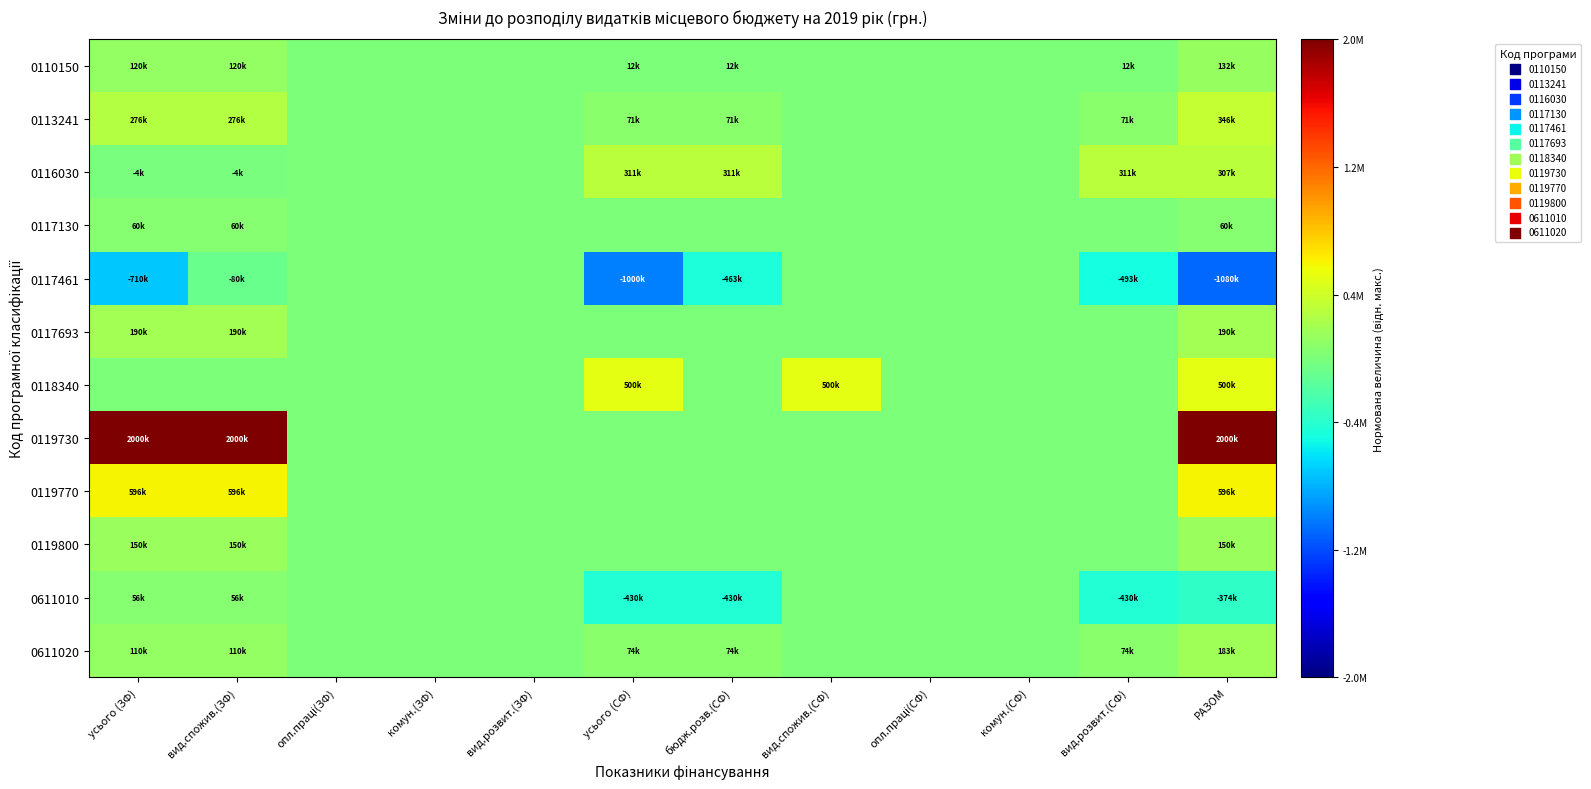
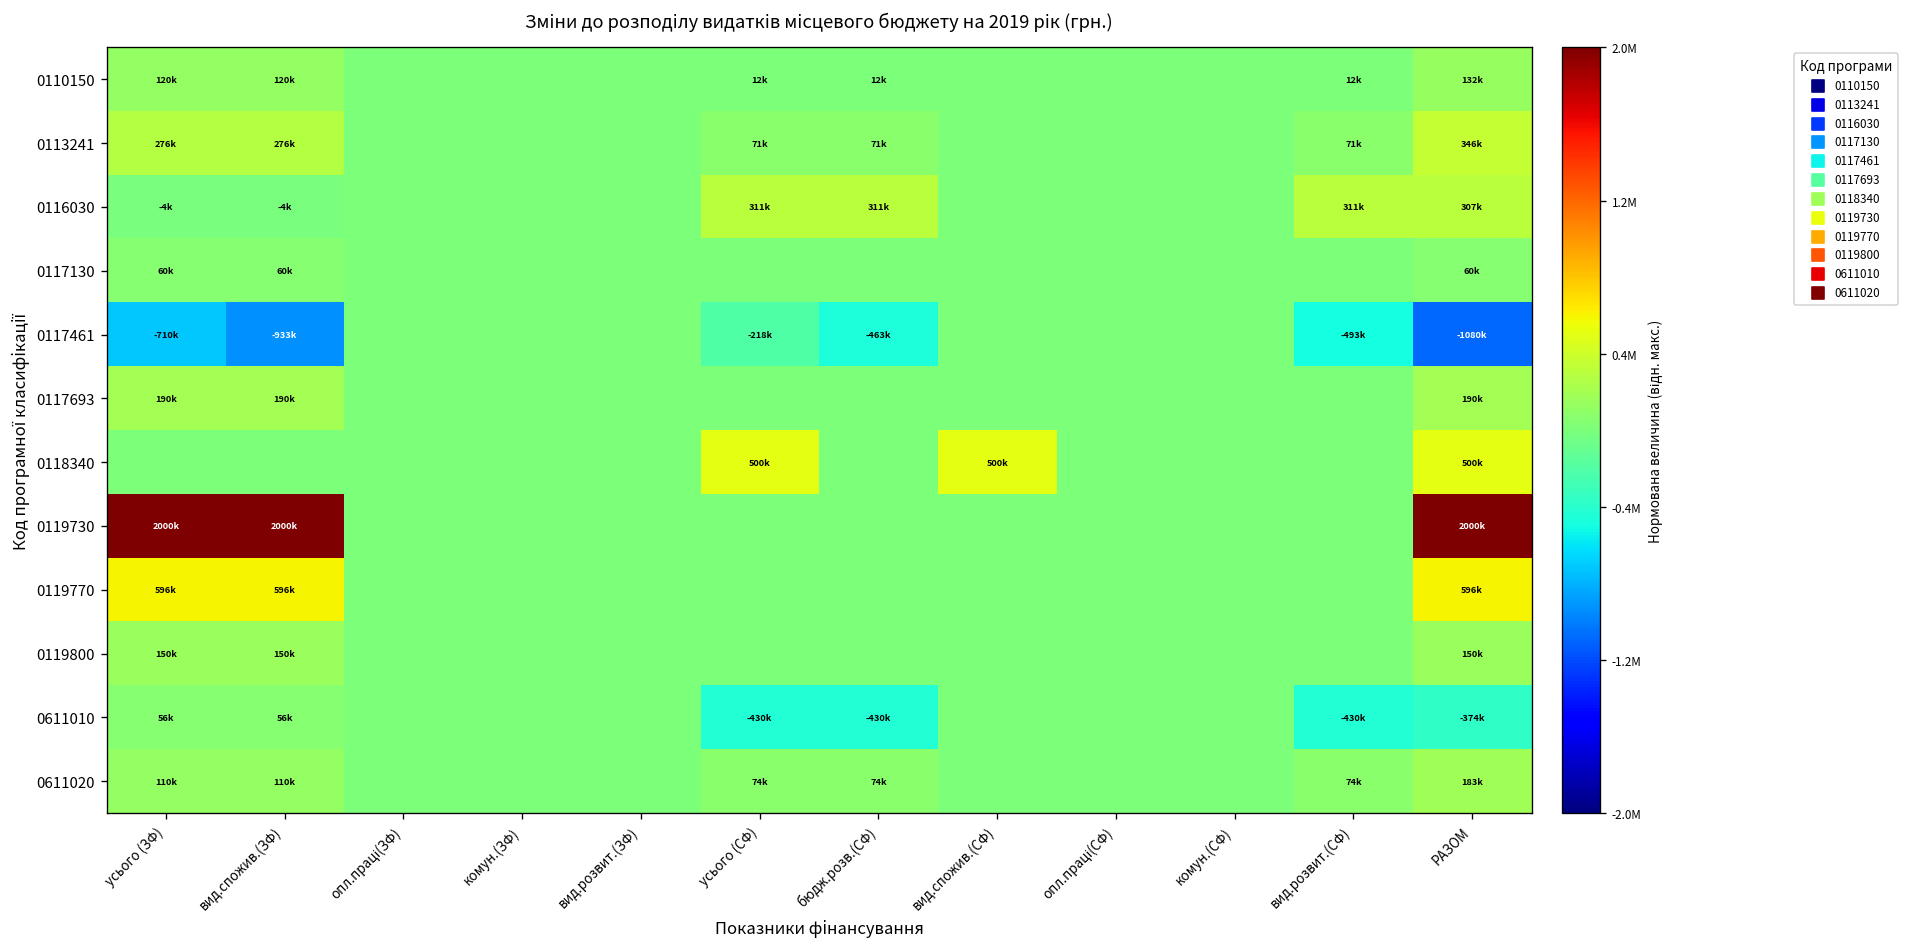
  {
    "0110150": {
      "усього (ЗФ)": "120k",
      "вид.спожив.(ЗФ)": "120k",
      "усього (СФ)": "12k",
      "бюдж.розв.(СФ)": "12k",
      "вид.розвит.(СФ)": "12k",
      "РАЗОМ": "132k"
    },
    "0113241": {
      "усього (ЗФ)": "276k",
      "вид.спожив.(ЗФ)": "276k",
      "усього (СФ)": "71k",
      "бюдж.розв.(СФ)": "71k",
      "вид.розвит.(СФ)": "71k",
      "РАЗОМ": "346k"
    },
    "0116030": {
      "усього (ЗФ)": "-4k",
      "вид.спожив.(ЗФ)": "-4k",
      "усього (СФ)": "311k",
      "бюдж.розв.(СФ)": "311k",
      "вид.розвит.(СФ)": "311k",
      "РАЗОМ": "307k"
    },
    "0117130": {
      "усього (ЗФ)": "60k",
      "вид.спожив.(ЗФ)": "60k",
      "РАЗОМ": "60k"
    },
    "0117461": {
      "усього (ЗФ)": "-710k",
-     "вид.спожив.(ЗФ)": "-80k",
-     "усього (СФ)": "-1000k",
+     "вид.спожив.(ЗФ)": "-933k",
+     "усього (СФ)": "-218k",
      "бюдж.розв.(СФ)": "-463k",
      "вид.розвит.(СФ)": "-493k",
      "РАЗОМ": "-1080k"
    },
    "0117693": {
      "усього (ЗФ)": "190k",
      "вид.спожив.(ЗФ)": "190k",
      "РАЗОМ": "190k"
    },
    "0118340": {
      "усього (СФ)": "500k",
      "вид.спожив.(СФ)": "500k",
      "РАЗОМ": "500k"
    },
    "0119730": {
      "усього (ЗФ)": "2000k",
      "вид.спожив.(ЗФ)": "2000k",
      "РАЗОМ": "2000k"
    },
    "0119770": {
      "усього (ЗФ)": "596k",
      "вид.спожив.(ЗФ)": "596k",
      "РАЗОМ": "596k"
    },
    "0119800": {
      "усього (ЗФ)": "150k",
      "вид.спожив.(ЗФ)": "150k",
      "РАЗОМ": "150k"
    },
    "0611010": {
      "усього (ЗФ)": "56k",
      "вид.спожив.(ЗФ)": "56k",
      "усього (СФ)": "-430k",
      "бюдж.розв.(СФ)": "-430k",
      "вид.розвит.(СФ)": "-430k",
      "РАЗОМ": "-374k"
    },
    "0611020": {
      "усього (ЗФ)": "110k",
      "вид.спожив.(ЗФ)": "110k",
      "усього (СФ)": "74k",
      "бюдж.розв.(СФ)": "74k",
      "вид.розвит.(СФ)": "74k",
      "РАЗОМ": "183k"
    }
  }
